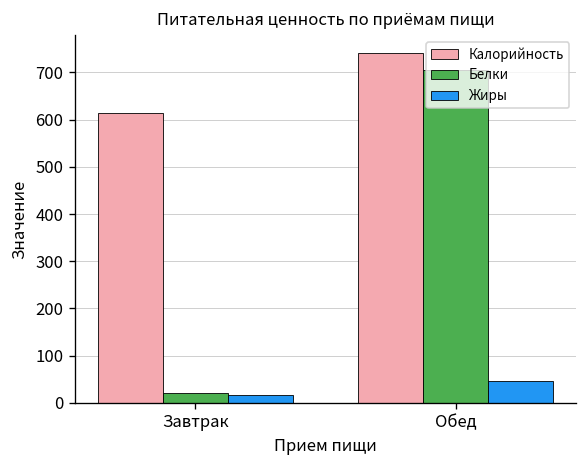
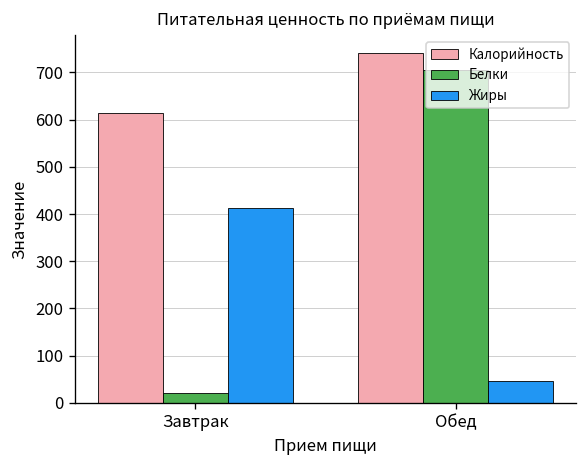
  {
    "Калорийность": {
      "Завтрак": 610,
      "Обед": 740
    },
    "Белки": {
      "Завтрак": 20
    },
    "Жиры": {
-     "Завтрак": 20,
+     "Завтрак": 410,
      "Обед": 50
    }
  }
